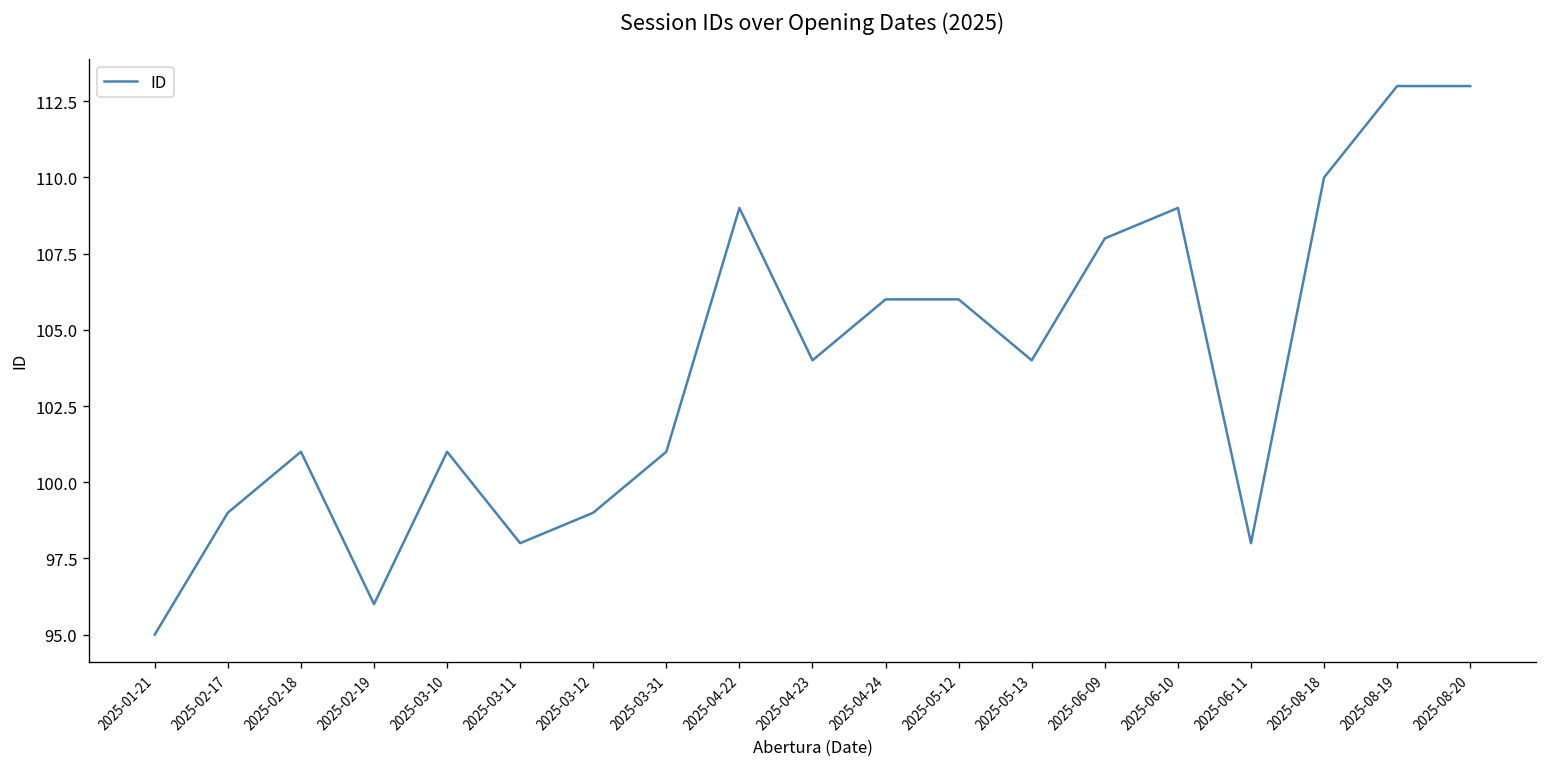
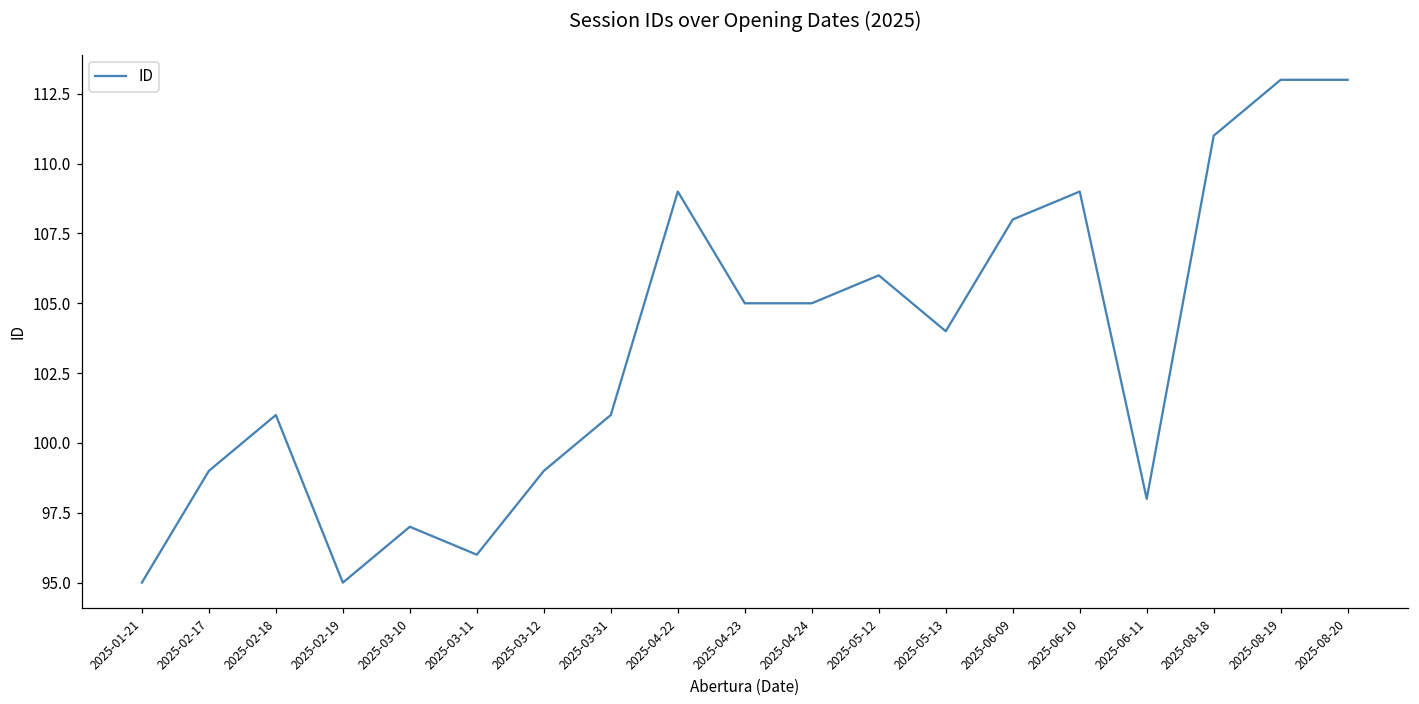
  {
    "2025-01-21": 95,
    "2025-02-17": 99,
    "2025-02-18": 101,
-   "2025-02-19": 96,
-   "2025-03-10": 101,
-   "2025-03-11": 98,
+   "2025-02-19": 95,
+   "2025-03-10": 97,
+   "2025-03-11": 96,
    "2025-03-12": 99,
    "2025-03-31": 101,
    "2025-04-22": 109,
-   "2025-04-23": 104,
-   "2025-04-24": 106,
+   "2025-04-23": 105,
+   "2025-04-24": 105,
    "2025-05-12": 106,
    "2025-05-13": 104,
    "2025-06-09": 108,
    "2025-06-10": 109,
    "2025-06-11": 98,
-   "2025-08-18": 110,
+   "2025-08-18": 111,
    "2025-08-19": 113,
    "2025-08-20": 113
  }
